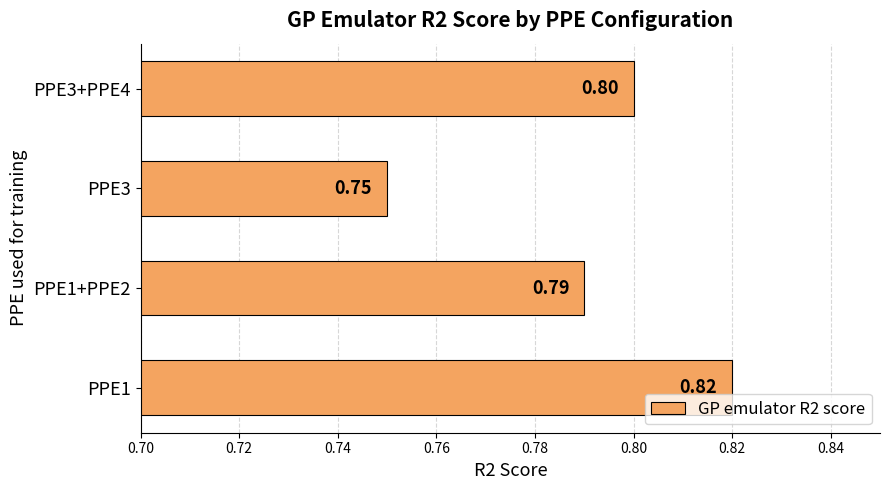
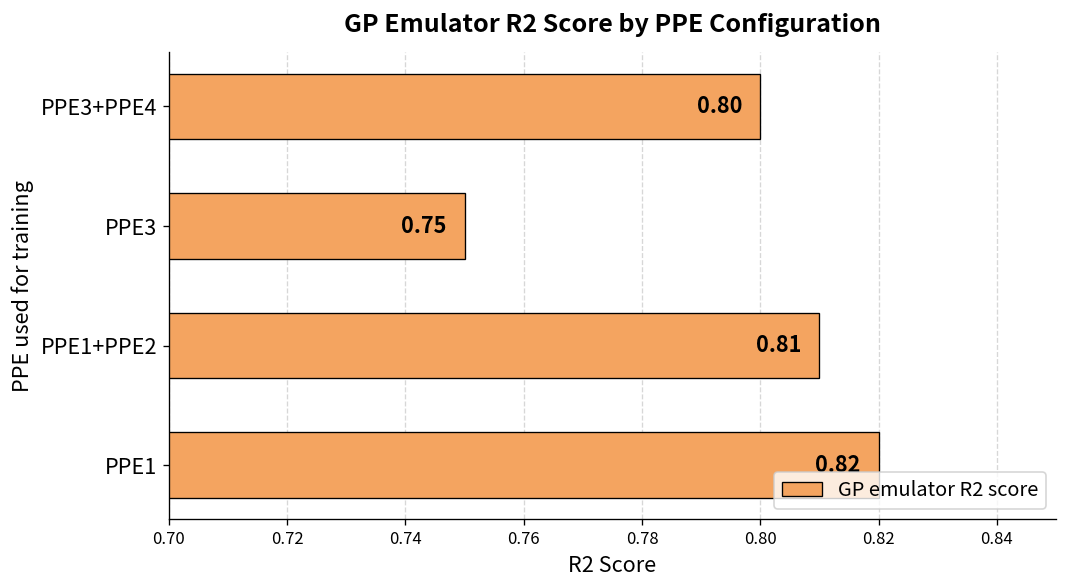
  {
    "PPE3+PPE4": 0.80,
    "PPE3": 0.75,
-   "PPE1+PPE2": 0.79
+   "PPE1+PPE2": 0.81
  }
